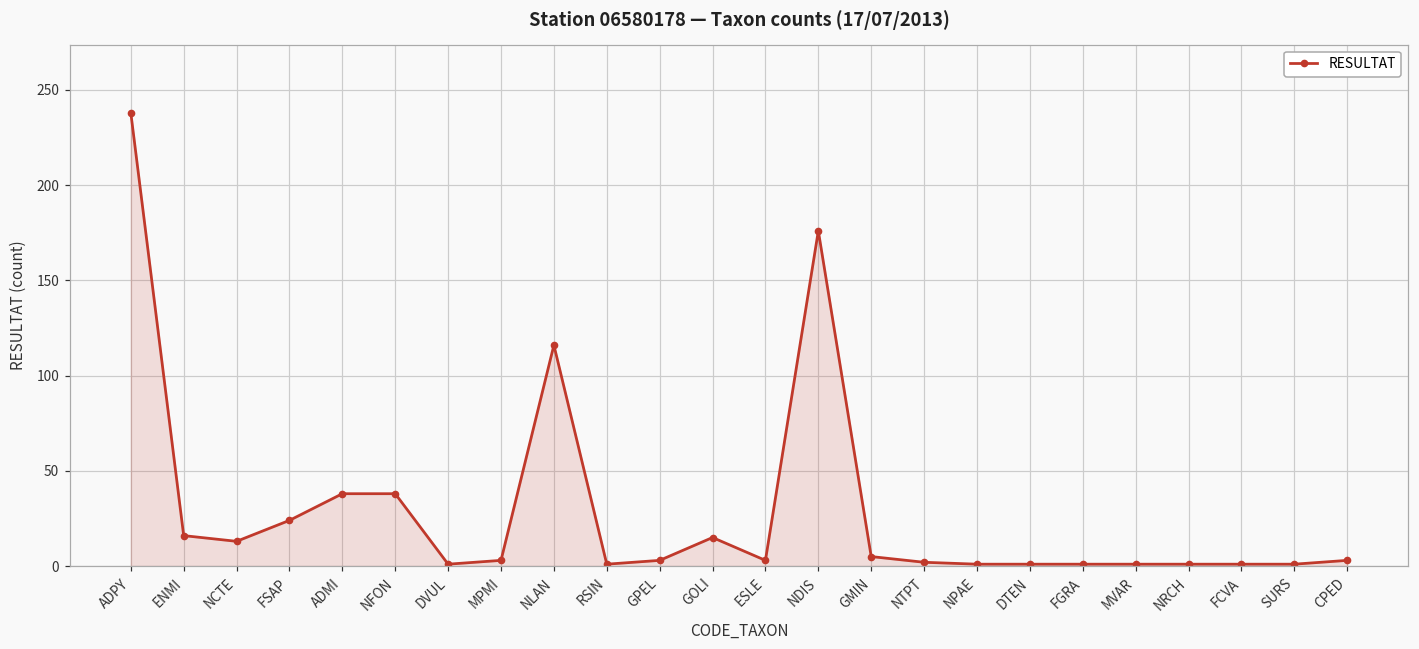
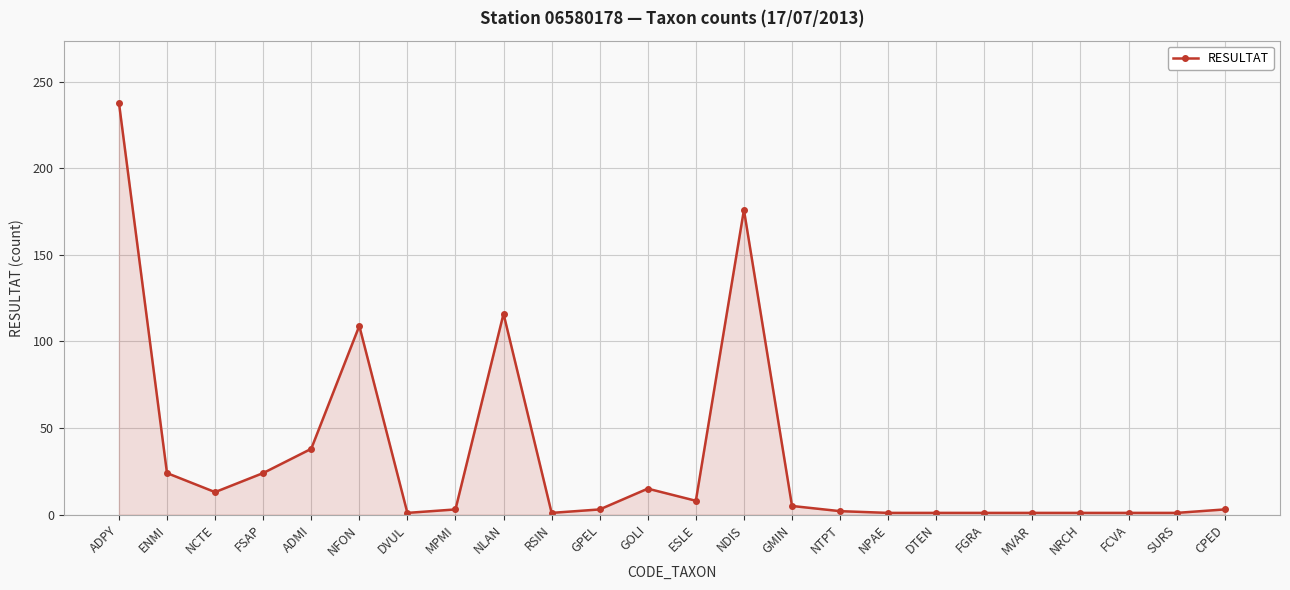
  {
    "ADPY": 238,
-   "ENMI": 16,
+   "ENMI": 24,
    "NCTE": 13,
    "FSAP": 24,
    "ADMI": 38,
-   "NFON": 38,
+   "NFON": 109,
    "DVUL": 1,
    "MPMI": 3,
    "NLAN": 116,
    "RSIN": 1,
    "GPEL": 3,
    "GOLI": 15,
-   "ESLE": 3,
+   "ESLE": 8,
    "NDIS": 176,
    "GMIN": 5,
    "NTPT": 2,
    "NPAE": 1,
    "DTEN": 1,
    "FGRA": 1,
    "MVAR": 1,
    "NRCH": 1,
    "FCVA": 1,
    "SURS": 1,
    "CPED": 3
  }
